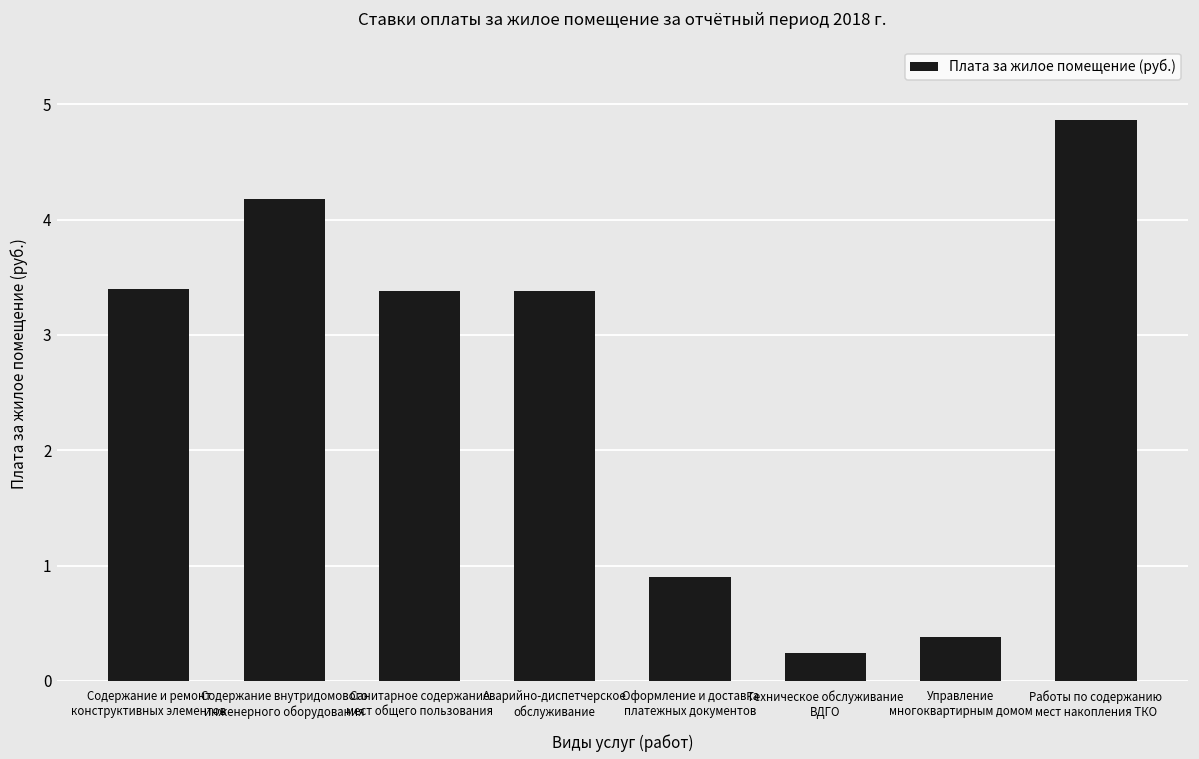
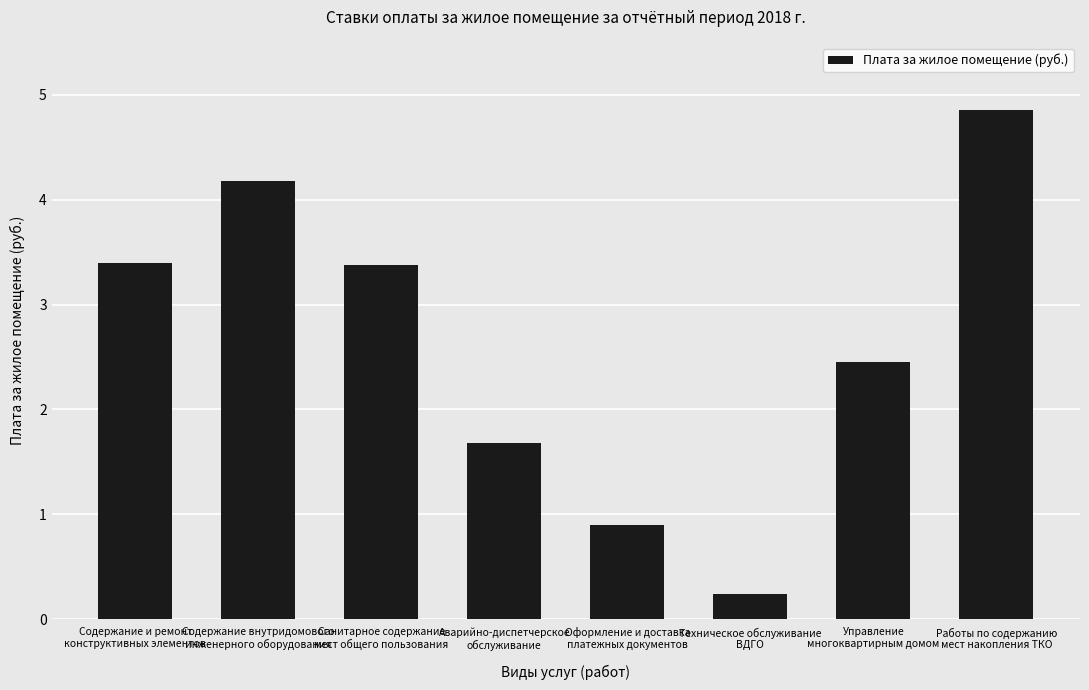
  {
    "Содержание внутридомового инженерного оборудования": 4.18,
-   "Аварийно-диспетчерское обслуживание": 3.38,
+   "Аварийно-диспетчерское обслуживание": 1.68,
    "Оформление и доставка платежных документов": 0.90,
    "Техническое обслуживание ВДГО": 0.24,
-   "Управление многоквартирным домом": 0.38,
+   "Управление многоквартирным домом": 2.45,
    "Работы по содержанию мест накопления ТКО": 4.86
  }
